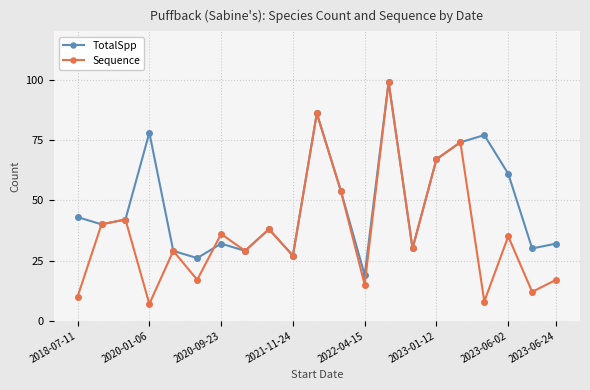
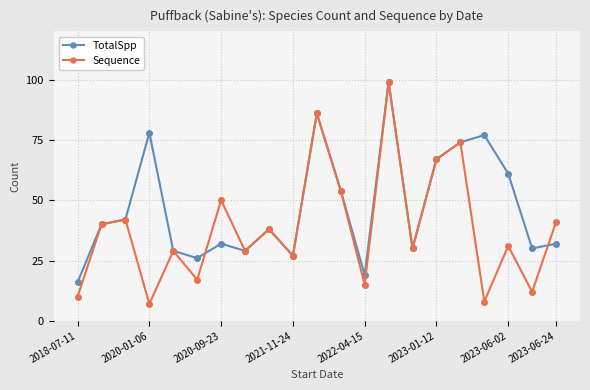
  {
    "TotalSpp": {
-     "2018-07-11": 43,
+     "2018-07-11": 16,
      "2020-01-06": 78,
      "2020-09-23": 32,
      "2022-04-15": 19,
      "2023-06-02": 61,
      "2023-06-24": 32
    },
    "Sequence": {
      "2018-07-11": 10,
      "2020-01-06": 7,
-     "2020-09-23": 36,
+     "2020-09-23": 50,
      "2022-04-15": 15,
-     "2023-06-02": 35,
-     "2023-06-24": 17
+     "2023-06-02": 31,
+     "2023-06-24": 41
    }
  }
